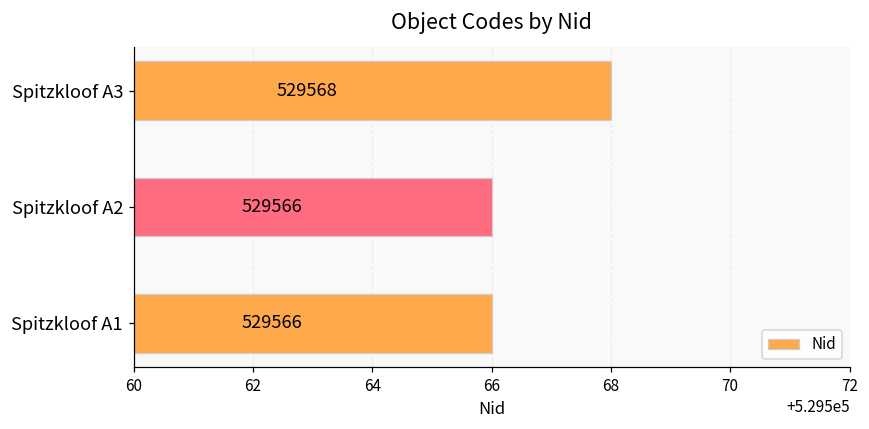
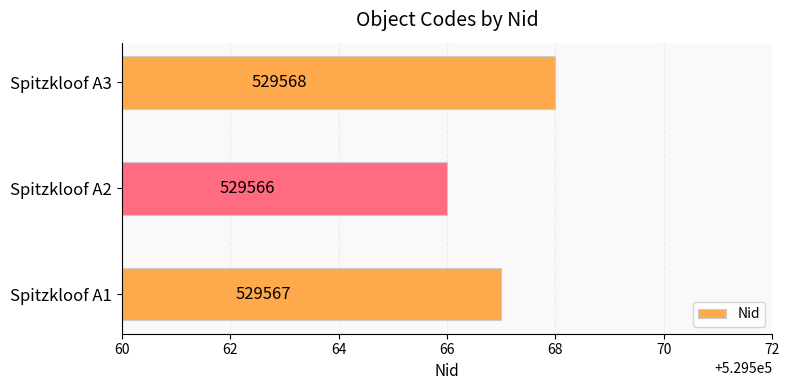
  {
    "Spitzkloof A3": 529568,
    "Spitzkloof A2": 529566,
-   "Spitzkloof A1": 529566
+   "Spitzkloof A1": 529567
  }
